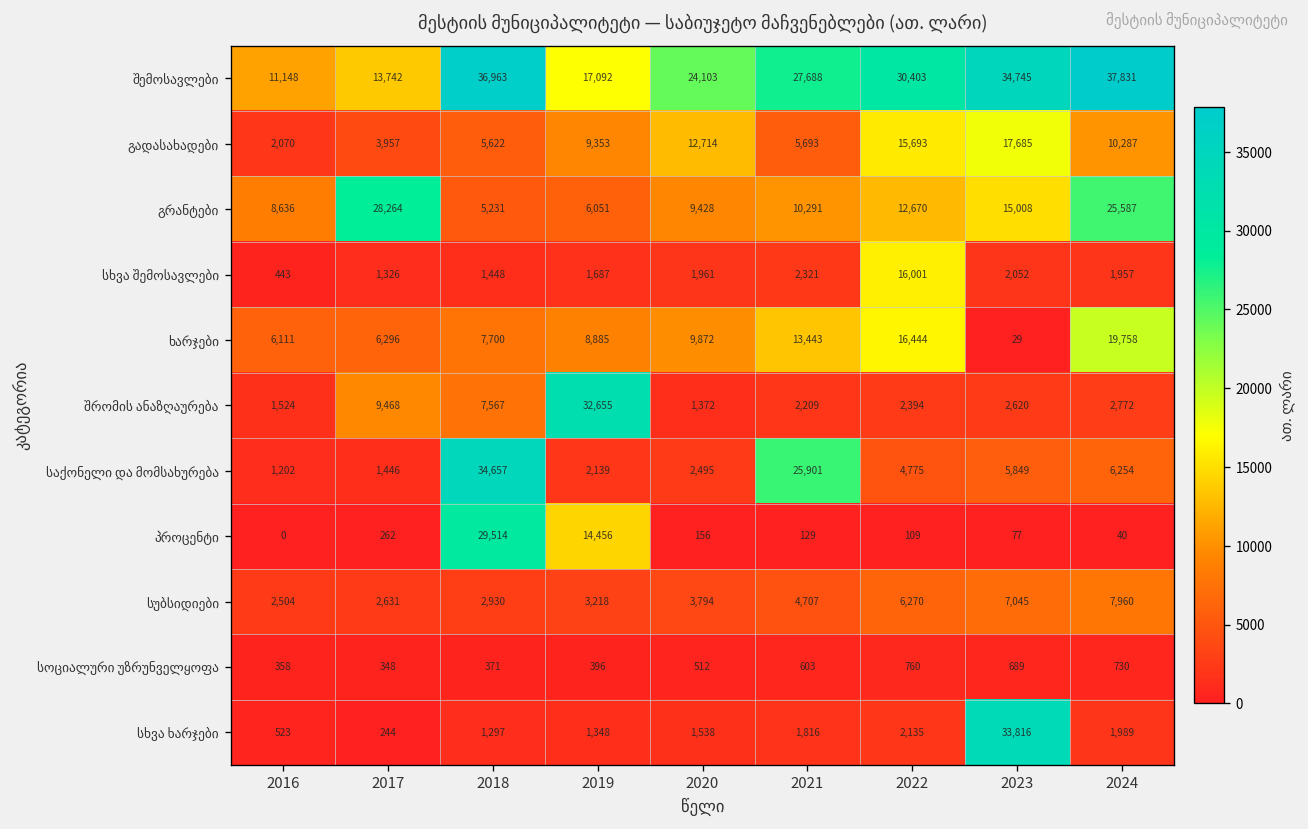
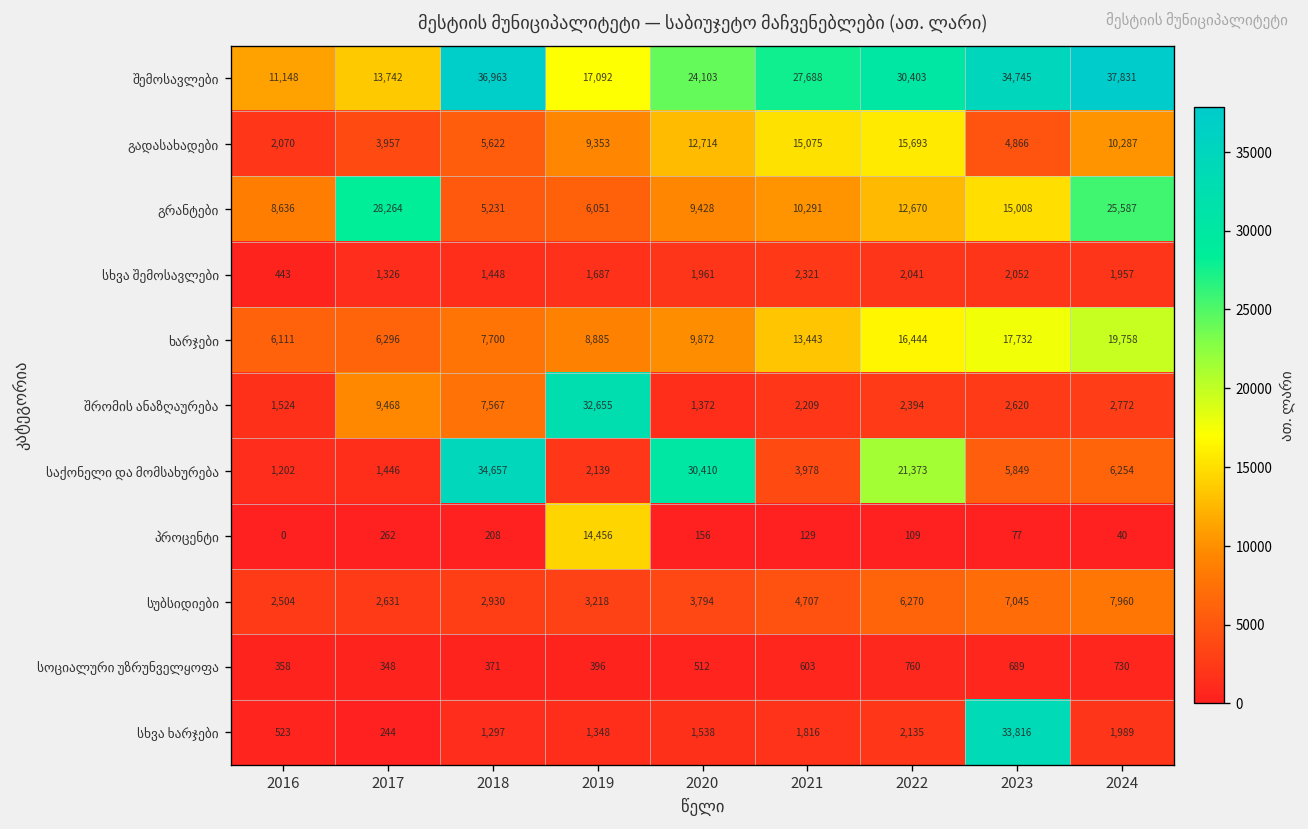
  {
    "შემოსავლები": {
      "2016": "11,148",
      "2017": "13,742",
      "2018": "36,963",
      "2019": "17,092",
      "2020": "24,103",
      "2021": "27,688",
      "2022": "30,403",
      "2023": "34,745",
      "2024": "37,831"
    },
    "გადასახადები": {
      "2016": "2,070",
      "2017": "3,957",
      "2018": "5,622",
      "2019": "9,353",
      "2020": "12,714",
-     "2021": "5,693",
+     "2021": "15,075",
      "2022": "15,693",
-     "2023": "17,685",
+     "2023": "4,866",
      "2024": "10,287"
    },
    "გრანტები": {
      "2016": "8,636",
      "2017": "28,264",
      "2018": "5,231",
      "2019": "6,051",
      "2020": "9,428",
      "2021": "10,291",
      "2022": "12,670",
      "2023": "15,008",
      "2024": "25,587"
    },
    "სხვა შემოსავლები": {
      "2016": "443",
      "2017": "1,326",
      "2018": "1,448",
      "2019": "1,687",
      "2020": "1,961",
      "2021": "2,321",
-     "2022": "16,001",
+     "2022": "2,041",
      "2023": "2,052",
      "2024": "1,957"
    },
    "ხარჯები": {
      "2016": "6,111",
      "2017": "6,296",
      "2018": "7,700",
      "2019": "8,885",
      "2020": "9,872",
      "2021": "13,443",
      "2022": "16,444",
-     "2023": "29",
+     "2023": "17,732",
      "2024": "19,758"
    },
    "შრომის ანაზღაურება": {
      "2016": "1,524",
      "2017": "9,468",
      "2018": "7,567",
      "2019": "32,655",
      "2020": "1,372",
      "2021": "2,209",
      "2022": "2,394",
      "2023": "2,620",
      "2024": "2,772"
    },
    "საქონელი და მომსახურება": {
      "2016": "1,202",
      "2017": "1,446",
      "2018": "34,657",
      "2019": "2,139",
-     "2020": "2,495",
-     "2021": "25,901",
-     "2022": "4,775",
+     "2020": "30,410",
+     "2021": "3,978",
+     "2022": "21,373",
      "2023": "5,849",
      "2024": "6,254"
    },
    "პროცენტი": {
      "2016": "0",
      "2017": "262",
-     "2018": "29,514",
+     "2018": "208",
      "2019": "14,456",
      "2020": "156",
      "2021": "129",
      "2022": "109",
      "2023": "77",
      "2024": "40"
    },
    "სუბსიდიები": {
      "2016": "2,504",
      "2017": "2,631",
      "2018": "2,930",
      "2019": "3,218",
      "2020": "3,794",
      "2021": "4,707",
      "2022": "6,270",
      "2023": "7,045",
      "2024": "7,960"
    },
    "სოციალური უზრუნველყოფა": {
      "2016": "358",
      "2017": "348",
      "2018": "371",
      "2019": "396",
      "2020": "512",
      "2021": "603",
      "2022": "760",
      "2023": "689",
      "2024": "730"
    },
    "სხვა ხარჯები": {
      "2016": "523",
      "2017": "244",
      "2018": "1,297",
      "2019": "1,348",
      "2020": "1,538",
      "2021": "1,816",
      "2022": "2,135",
      "2023": "33,816",
      "2024": "1,989"
    }
  }
